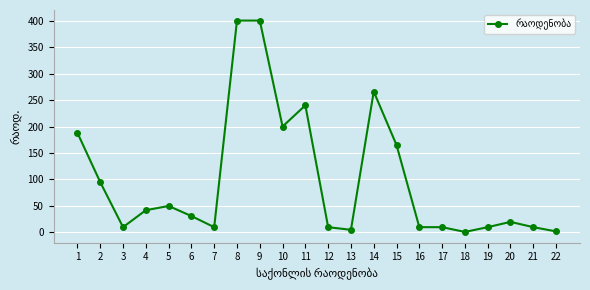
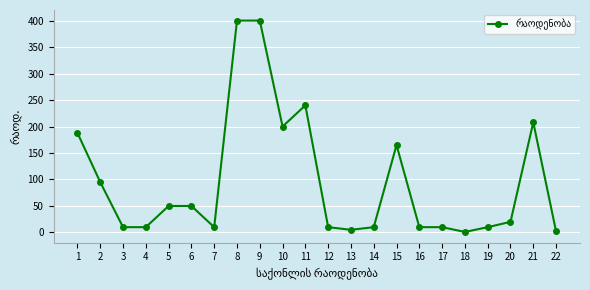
  {
    "1": 190,
    "2": 100,
    "3": 10,
-   "4": 40,
+   "4": 10,
    "5": 50,
-   "6": 30,
+   "6": 50,
    "7": 10,
    "8": 400,
    "9": 400,
    "10": 200,
    "11": 240,
    "12": 10,
    "13": 10,
-   "14": 270,
+   "14": 10,
    "15": 170,
    "16": 10,
    "17": 10,
    "18": 0,
    "19": 10,
    "20": 20,
-   "21": 10,
+   "21": 210,
    "22": 0
  }
